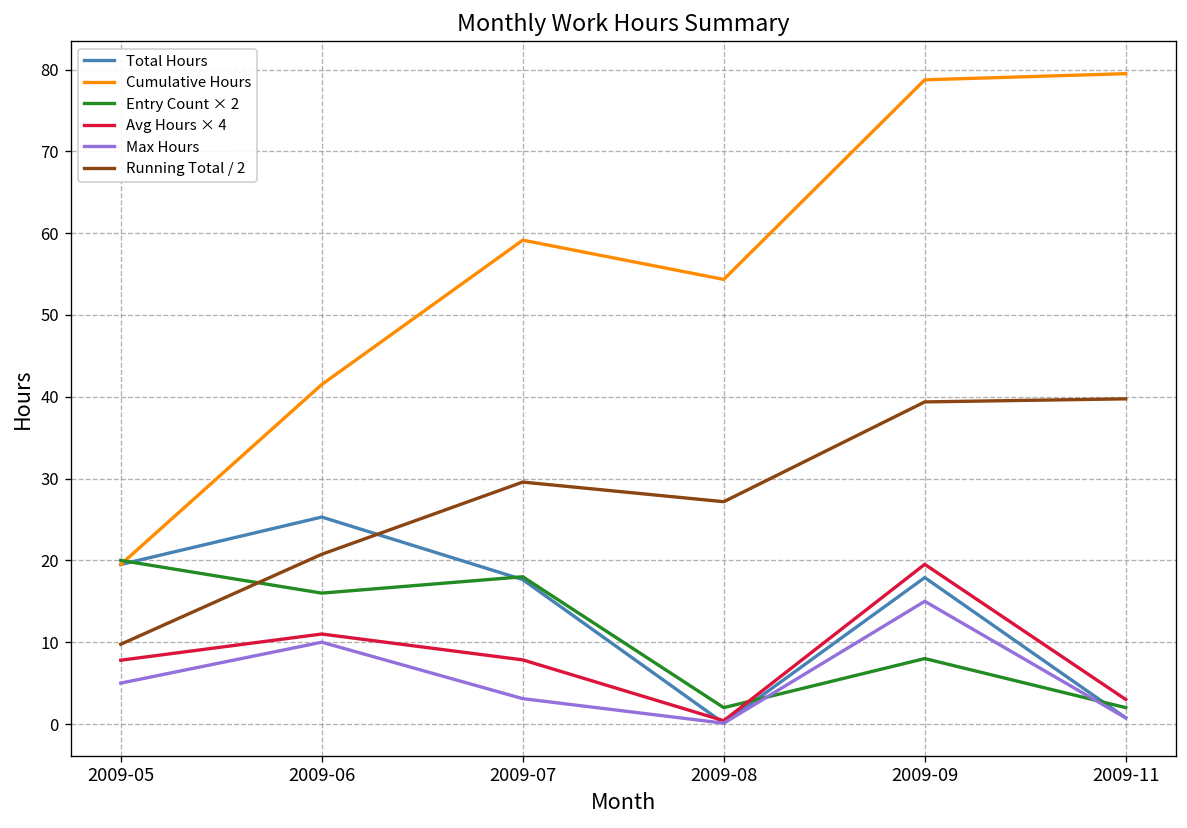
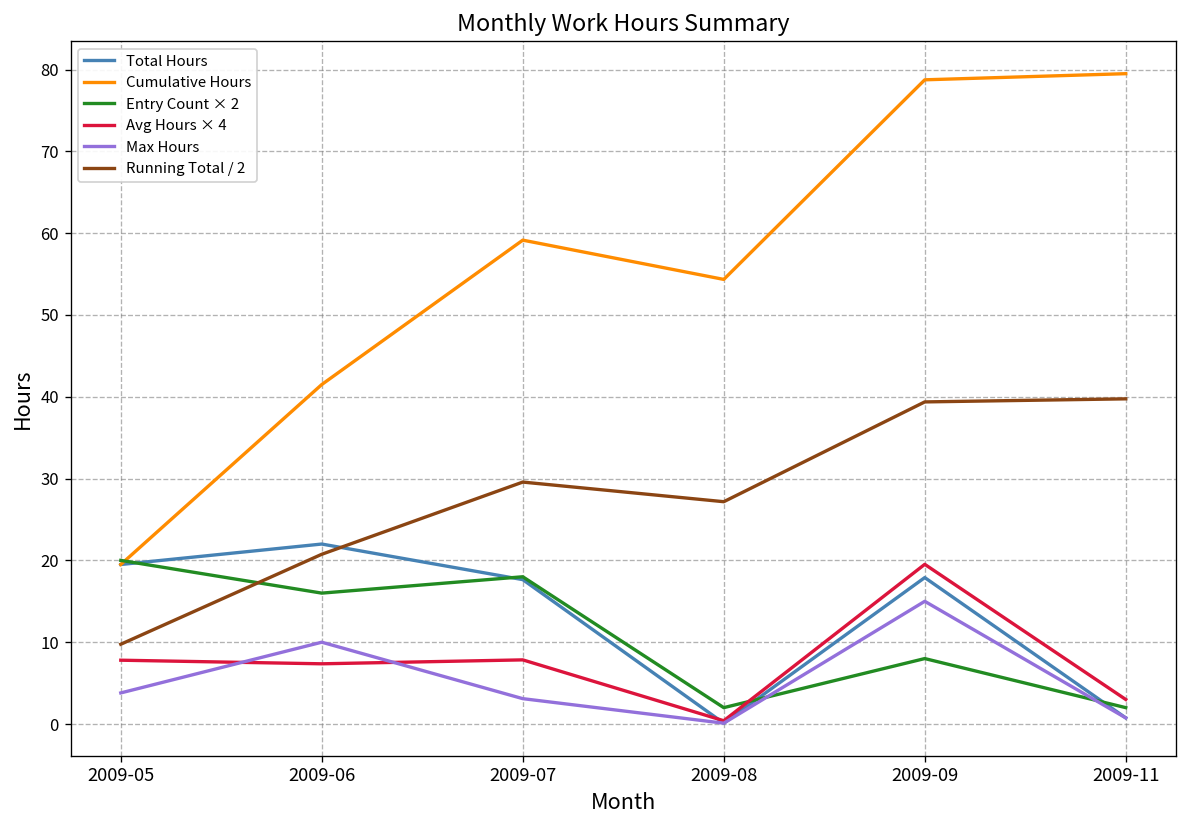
  {
    "Total Hours": {
-     "2009-06": 25,
+     "2009-06": 22,
      "2009-09": 18
    },
    "Cumulative Hours": {
      "2009-06": 42,
      "2009-07": 59,
      "2009-08": 54,
      "2009-09": 79,
      "2009-11": 80
    },
    "Entry Count × 2": {
      "2009-05": 20,
      "2009-06": 16,
      "2009-08": 2,
      "2009-09": 8,
      "2009-11": 2
    },
    "Avg Hours × 4": {
      "2009-05": 8,
-     "2009-06": 11,
+     "2009-06": 7,
      "2009-07": 8,
      "2009-09": 20,
      "2009-11": 3
    },
    "Max Hours": {
-     "2009-05": 5,
+     "2009-05": 4,
      "2009-06": 10,
      "2009-07": 3,
      "2009-09": 15
    },
    "Running Total / 2": {
      "2009-05": 10,
      "2009-06": 21,
      "2009-07": 30,
      "2009-08": 27,
      "2009-09": 39,
      "2009-11": 40
    }
  }
